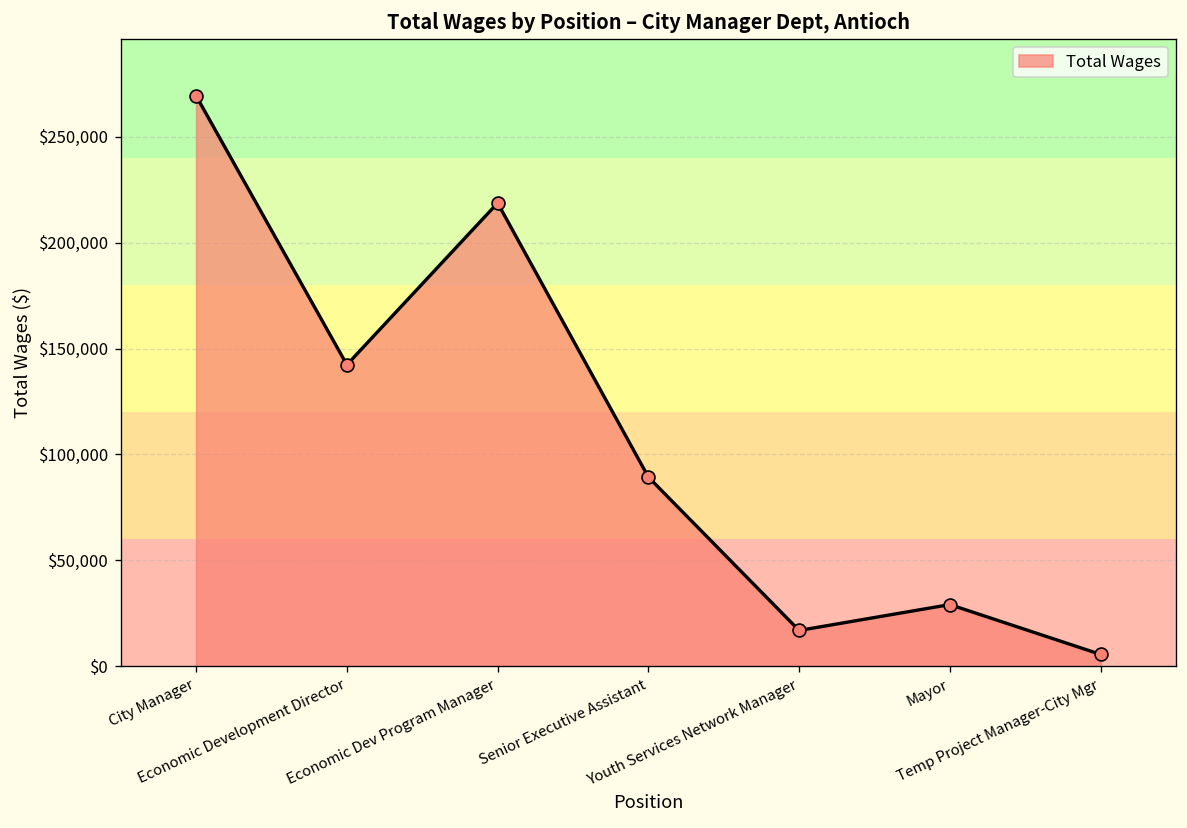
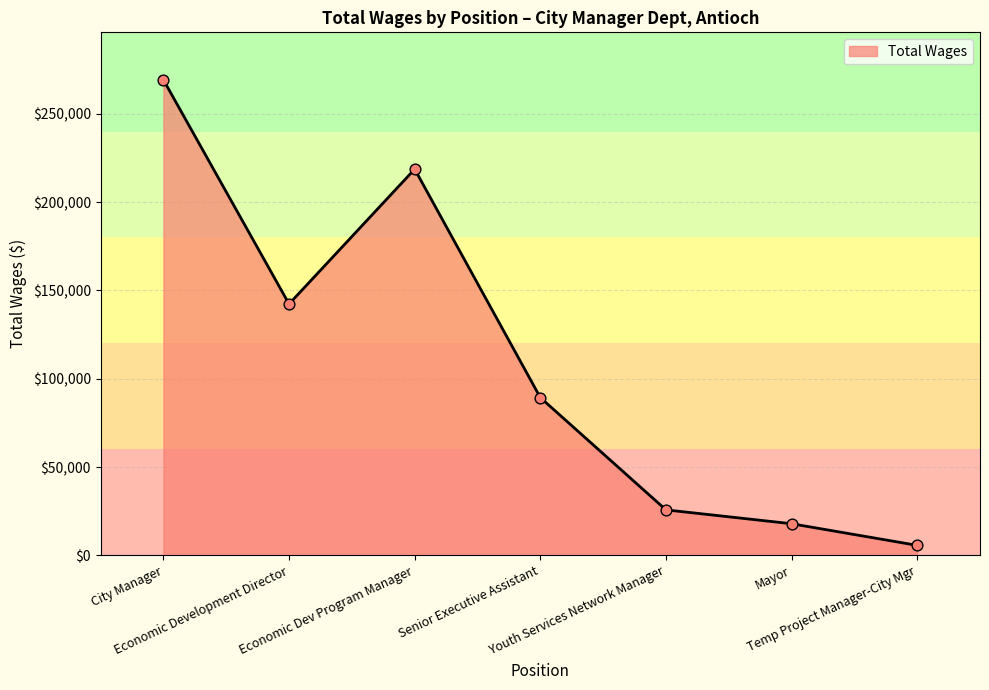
  {
    "City Manager": "$269,000",
    "Economic Development Director": "$142,000",
    "Economic Dev Program Manager": "$219,000",
    "Senior Executive Assistant": "$89,000",
-   "Youth Services Network Manager": "$17,000",
-   "Mayor": "$29,000",
+   "Youth Services Network Manager": "$26,000",
+   "Mayor": "$18,000",
    "Temp Project Manager-City Mgr": "$6,000"
  }
